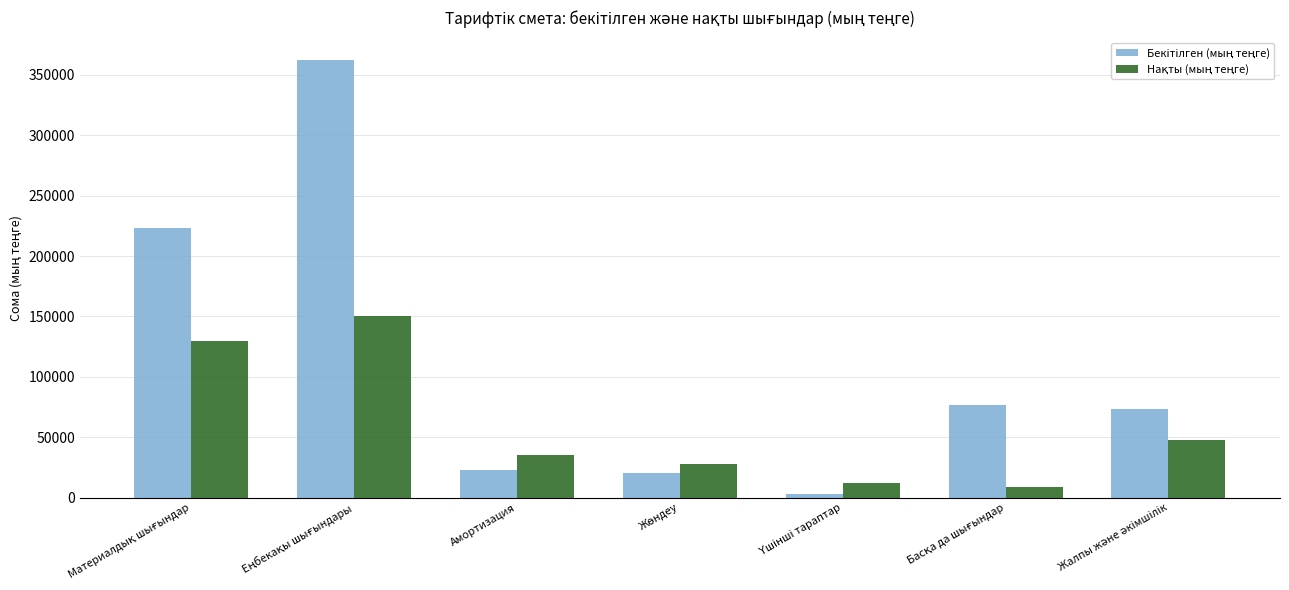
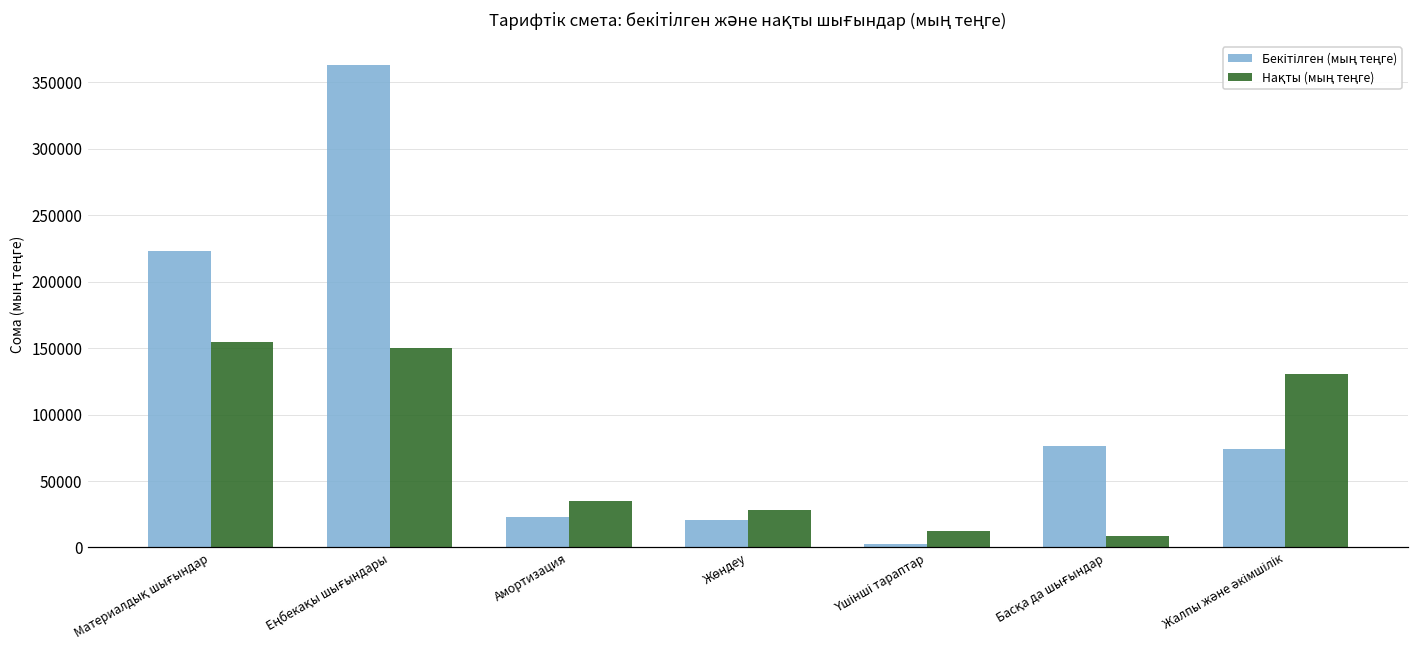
  {
    "Бекітілген (мың теңге)": {
      "Материалдық шығындар": 223000,
      "Еңбекақы шығындары": 363000,
      "Амортизация": 23000,
      "Жөндеу": 21000,
      "Үшінші тараптар": 3000,
      "Басқа да шығындар": 76000,
      "Жалпы және әкімшілік": 74000
    },
    "Нақты (мың теңге)": {
-     "Материалдық шығындар": 130000,
+     "Материалдық шығындар": 155000,
      "Еңбекақы шығындары": 150000,
      "Амортизация": 35000,
      "Жөндеу": 28000,
      "Үшінші тараптар": 12000,
      "Басқа да шығындар": 8000,
-     "Жалпы және әкімшілік": 48000
+     "Жалпы және әкімшілік": 131000
    }
  }
